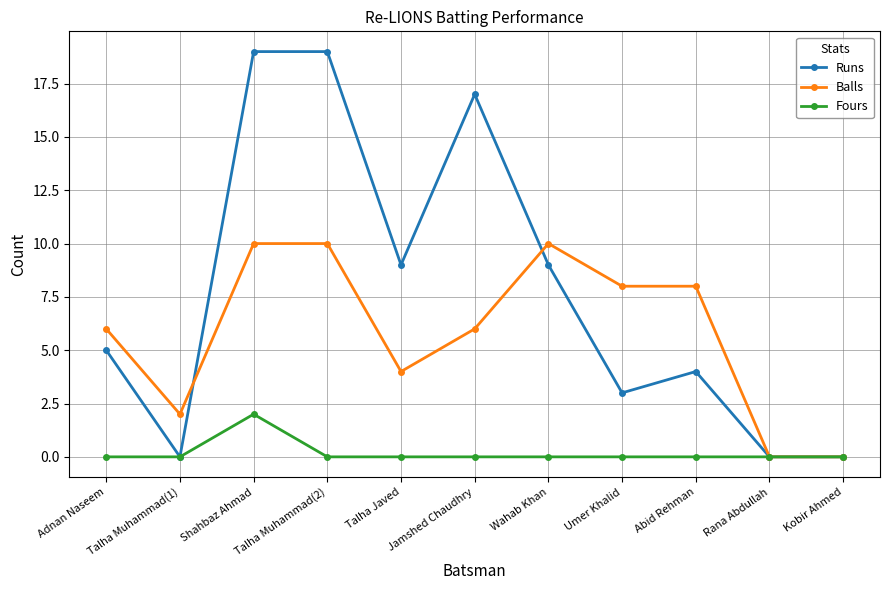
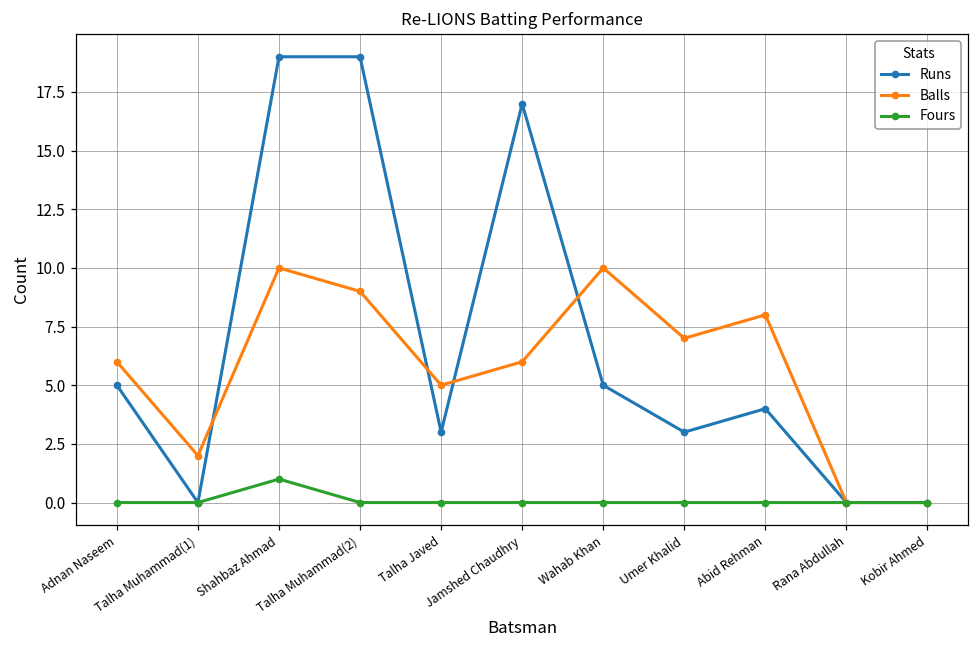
  {
    "Runs": {
      "Adnan Naseem": 5,
      "Shahbaz Ahmad": 19,
      "Talha Muhammad(2)": 19,
-     "Talha Javed": 9,
+     "Talha Javed": 3,
      "Jamshed Chaudhry": 17,
-     "Wahab Khan": 9,
+     "Wahab Khan": 5,
      "Umer Khalid": 3,
      "Abid Rehman": 4
    },
    "Balls": {
      "Adnan Naseem": 6,
      "Talha Muhammad(1)": 2,
      "Shahbaz Ahmad": 10,
-     "Talha Muhammad(2)": 10,
-     "Talha Javed": 4,
+     "Talha Muhammad(2)": 9,
+     "Talha Javed": 5,
      "Jamshed Chaudhry": 6,
      "Wahab Khan": 10,
-     "Umer Khalid": 8,
+     "Umer Khalid": 7,
      "Abid Rehman": 8
    },
    "Fours": {
      "Adnan Naseem": 0,
-     "Shahbaz Ahmad": 2,
+     "Shahbaz Ahmad": 1,
      "Talha Muhammad(2)": 0,
      "Talha Javed": 0,
      "Jamshed Chaudhry": 0,
      "Wahab Khan": 0,
      "Umer Khalid": 0,
      "Abid Rehman": 0
    }
  }
